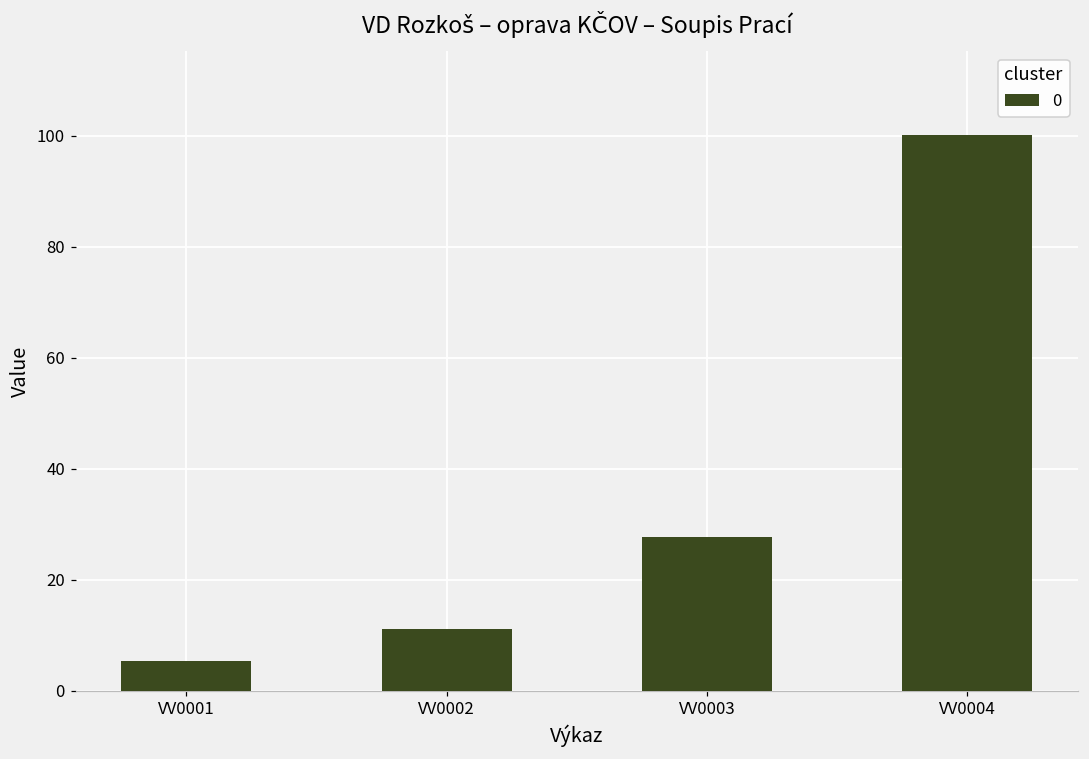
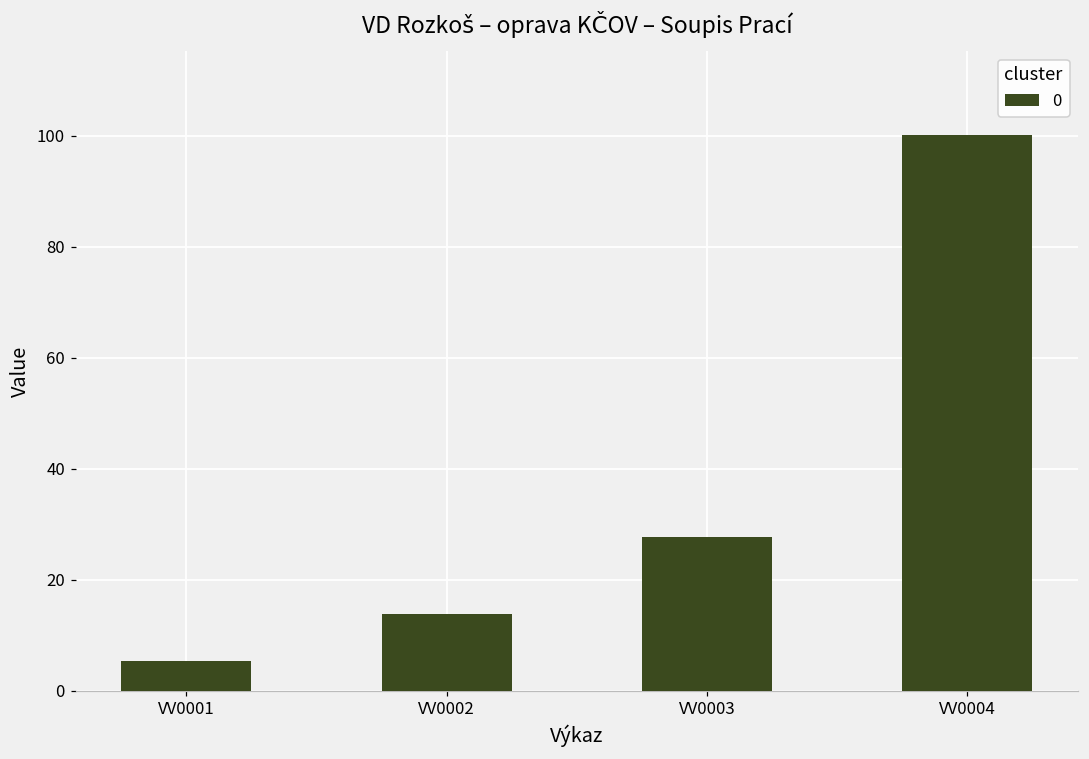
  {
    "VV0001": 5,
-   "VV0002": 11,
+   "VV0002": 14,
    "VV0003": 28,
    "VV0004": 100
  }
